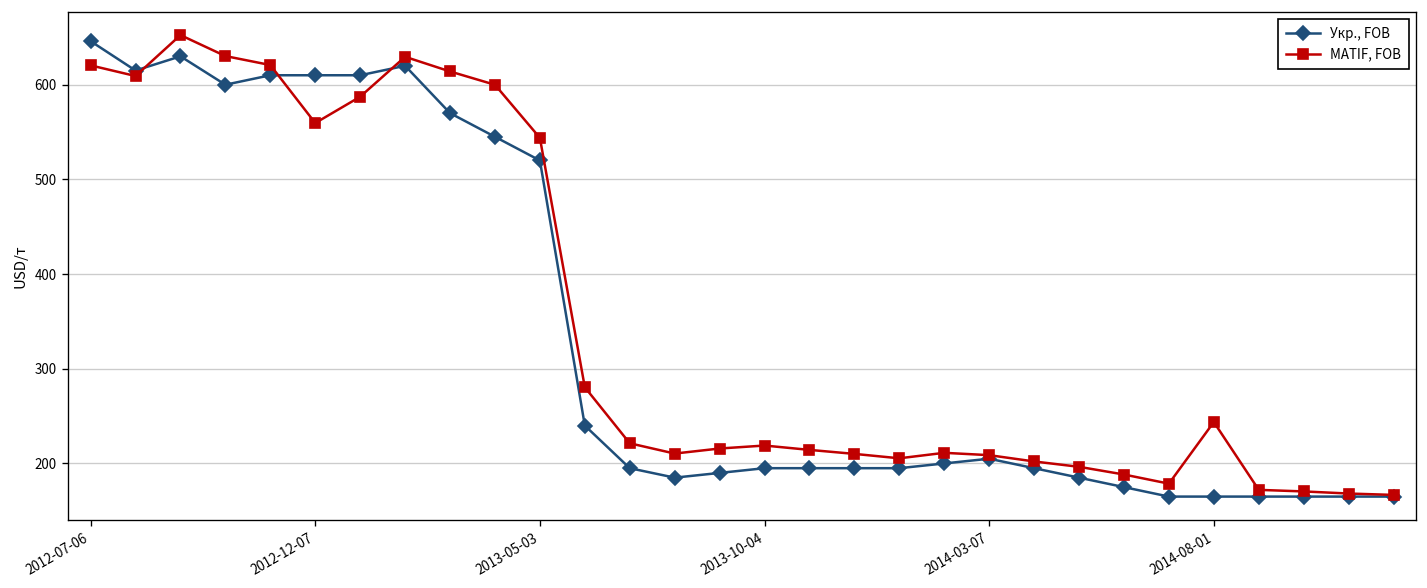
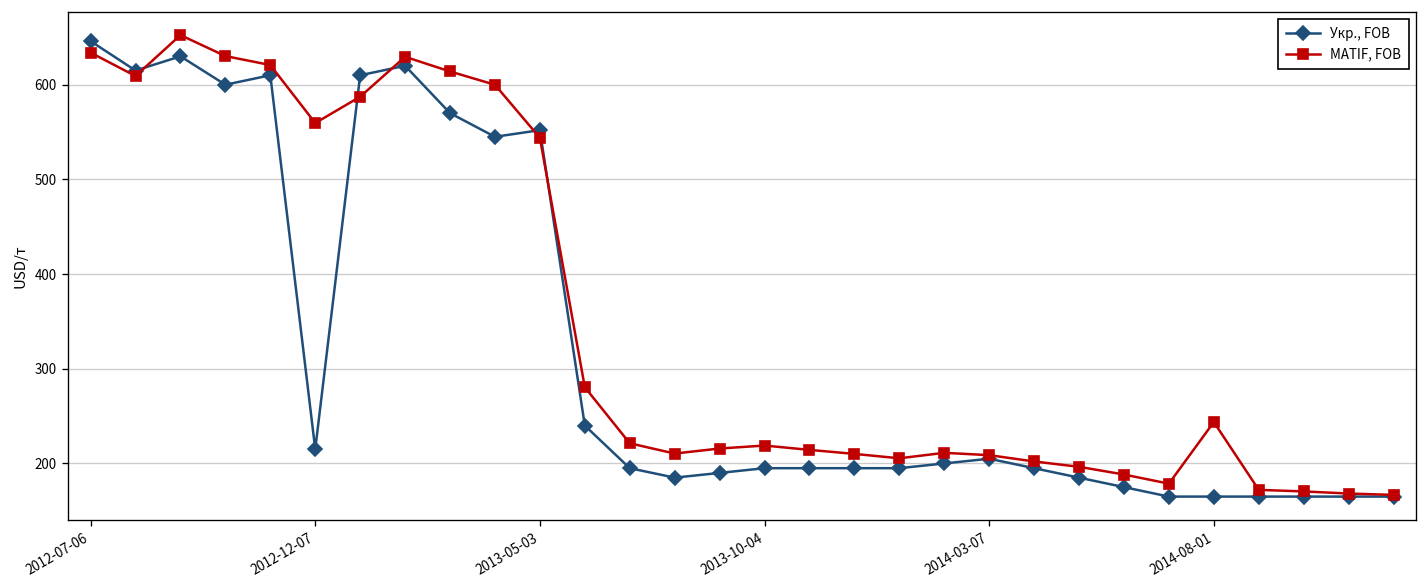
  {
    "Укр., FOB": {
      "2012-07-06": 650,
-     "2012-12-07": 610,
-     "2013-05-03": 520,
+     "2012-12-07": 220,
+     "2013-05-03": 550,
      "2013-10-04": 200,
      "2014-03-07": 210,
      "2014-08-01": 170
    },
    "MATIF, FOB": {
-     "2012-07-06": 620,
+     "2012-07-06": 630,
      "2012-12-07": 560,
      "2013-05-03": 540,
      "2013-10-04": 220,
      "2014-03-07": 210,
      "2014-08-01": 240
    }
  }
